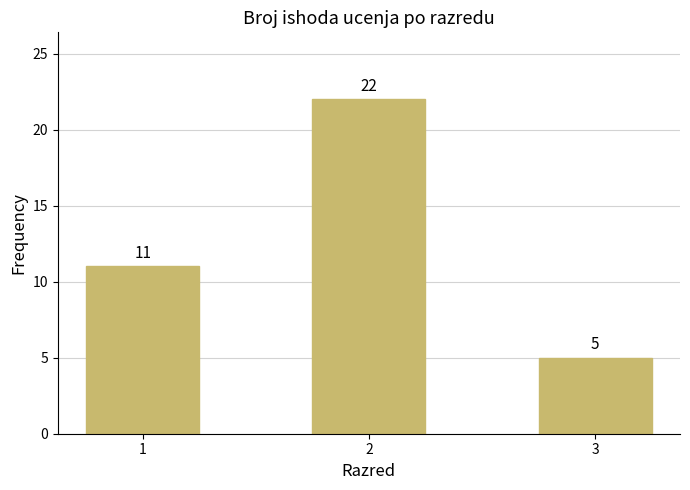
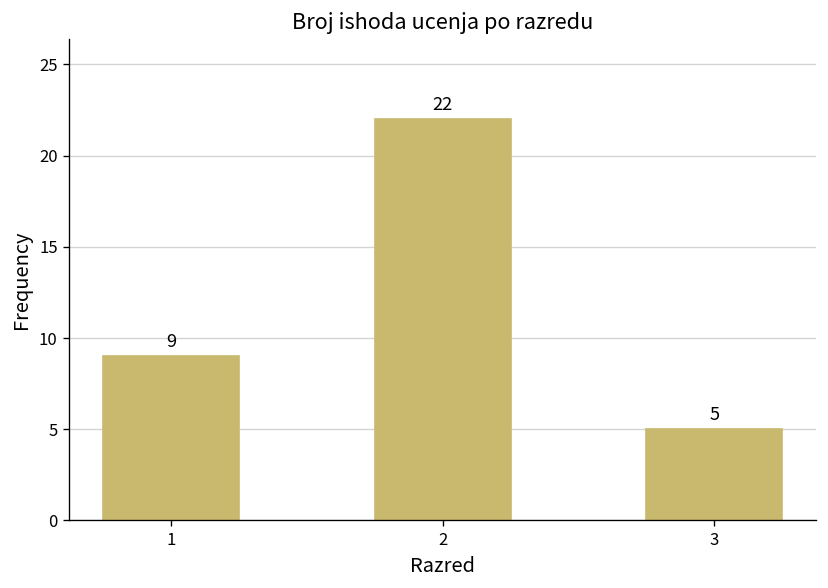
  {
-   "1": 11,
+   "1": 9,
    "2": 22,
    "3": 5
  }
